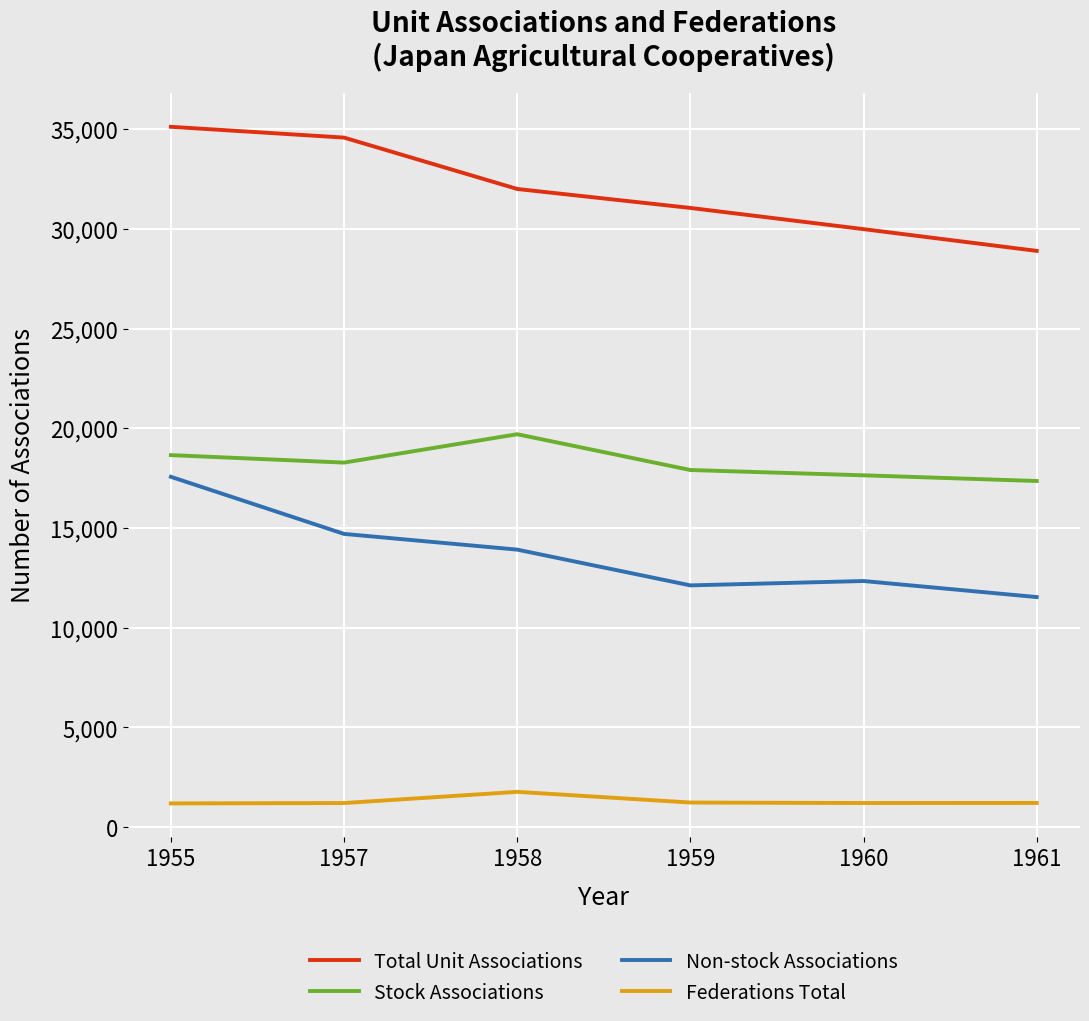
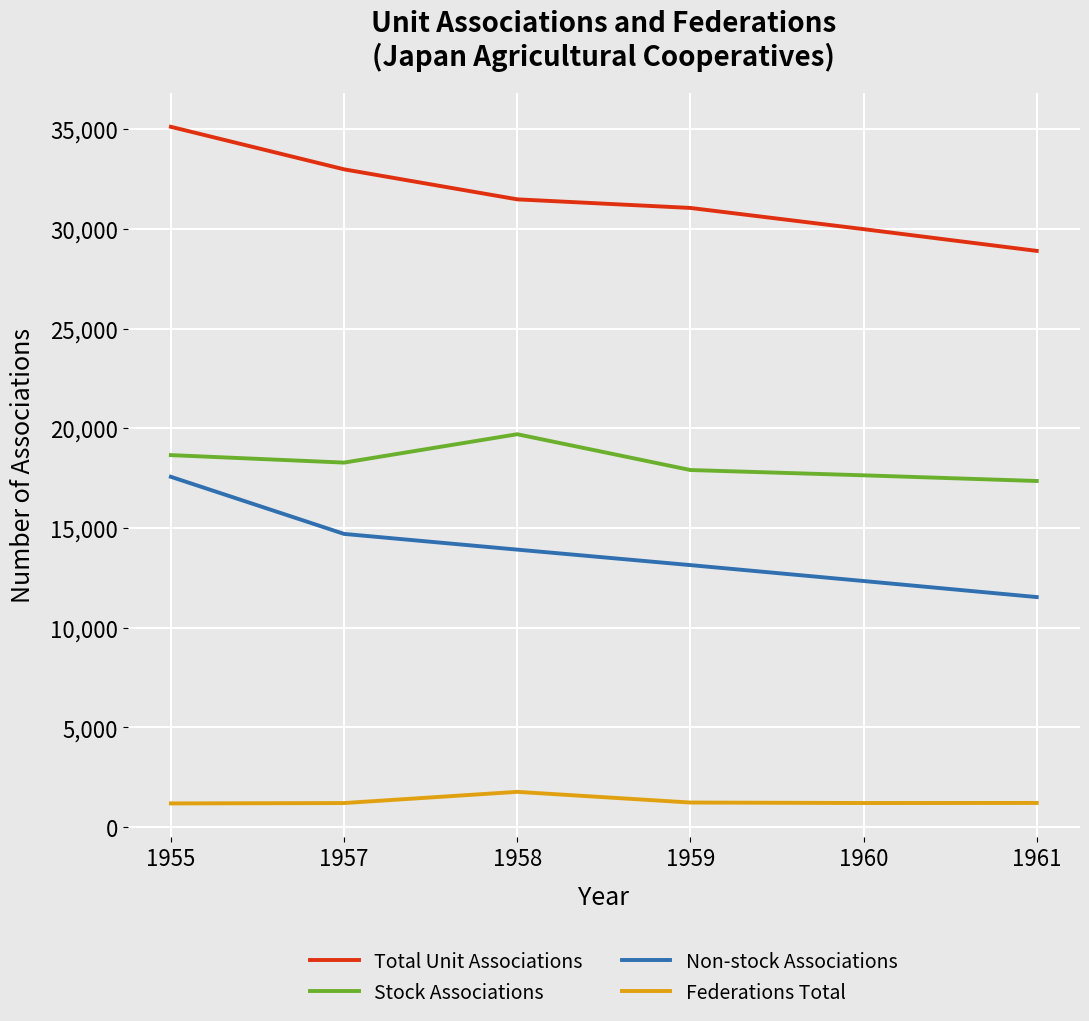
  {
    "Total Unit Associations": {
      "1955": "35,100",
-     "1957": "34,600",
-     "1958": "32,000",
+     "1957": "33,000",
+     "1958": "31,500",
      "1959": "31,000",
      "1960": "30,000",
      "1961": "28,900"
    },
    "Stock Associations": {
      "1955": "18,700",
      "1957": "18,300",
      "1958": "19,700",
      "1959": "17,900",
      "1960": "17,600",
      "1961": "17,400"
    },
    "Non-stock Associations": {
      "1955": "17,600",
      "1957": "14,700",
      "1958": "13,900",
-     "1959": "12,100",
+     "1959": "13,100",
      "1960": "12,300",
      "1961": "11,500"
    },
    "Federations Total": {
      "1955": "1,200",
      "1957": "1,200",
      "1958": "1,800",
      "1959": "1,200",
      "1960": "1,200",
      "1961": "1,200"
    }
  }
